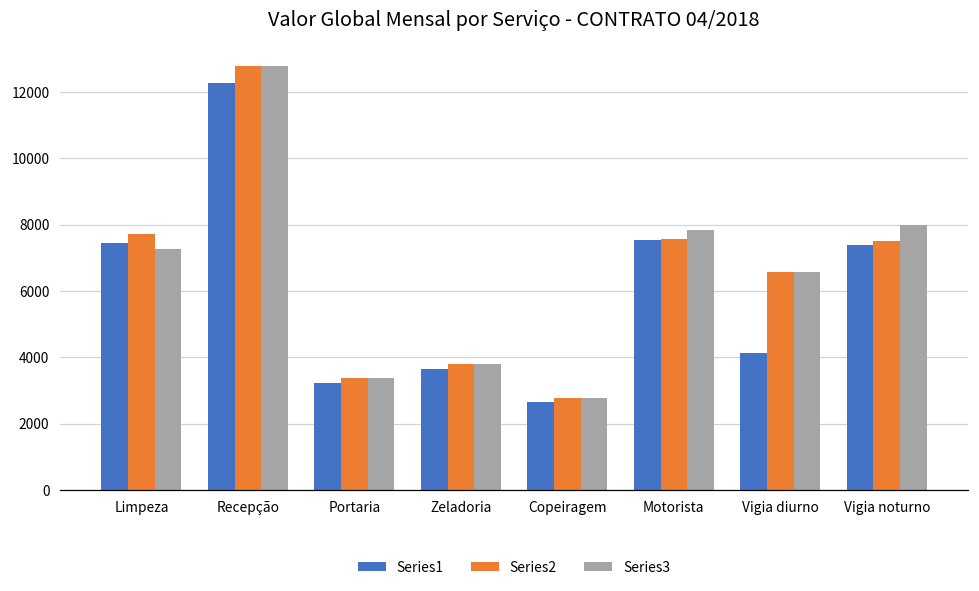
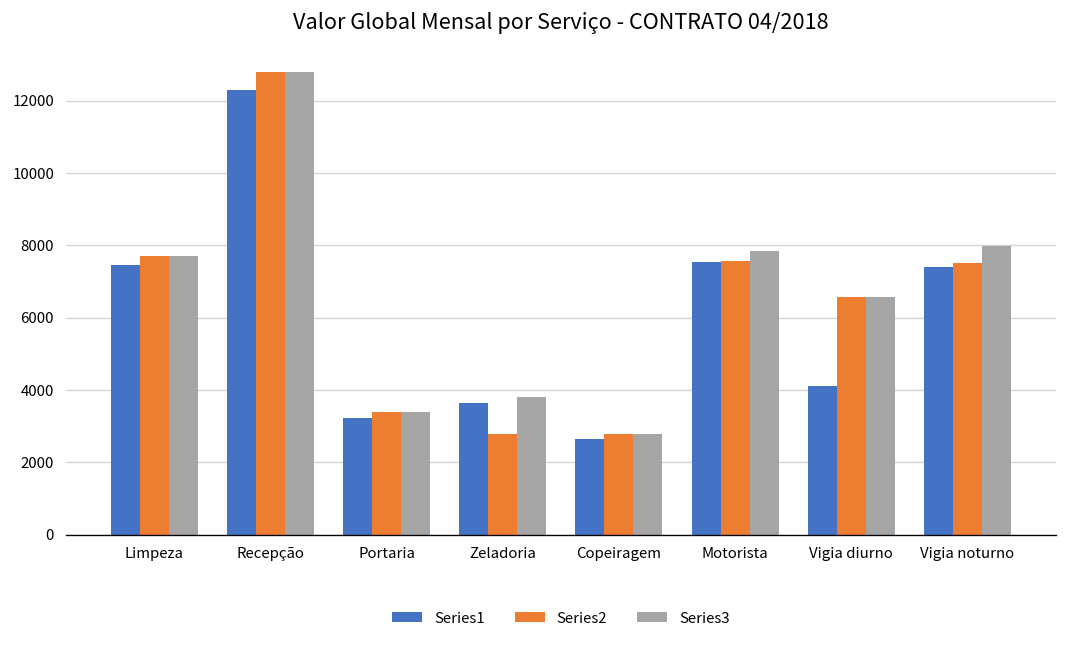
  {
    "Series1": {
      "Limpeza": 7500,
      "Recepção": 12300,
      "Portaria": 3200,
      "Zeladoria": 3600,
      "Copeiragem": 2700,
      "Motorista": 7500,
      "Vigia diurno": 4100,
      "Vigia noturno": 7400
    },
    "Series2": {
      "Limpeza": 7700,
      "Recepção": 12800,
      "Portaria": 3400,
-     "Zeladoria": 3800,
+     "Zeladoria": 2800,
      "Copeiragem": 2800,
      "Motorista": 7600,
      "Vigia diurno": 6600,
      "Vigia noturno": 7500
    },
    "Series3": {
-     "Limpeza": 7200,
+     "Limpeza": 7700,
      "Recepção": 12800,
      "Portaria": 3400,
      "Zeladoria": 3800,
      "Copeiragem": 2800,
      "Motorista": 7800,
      "Vigia diurno": 6600,
      "Vigia noturno": 8000
    }
  }
